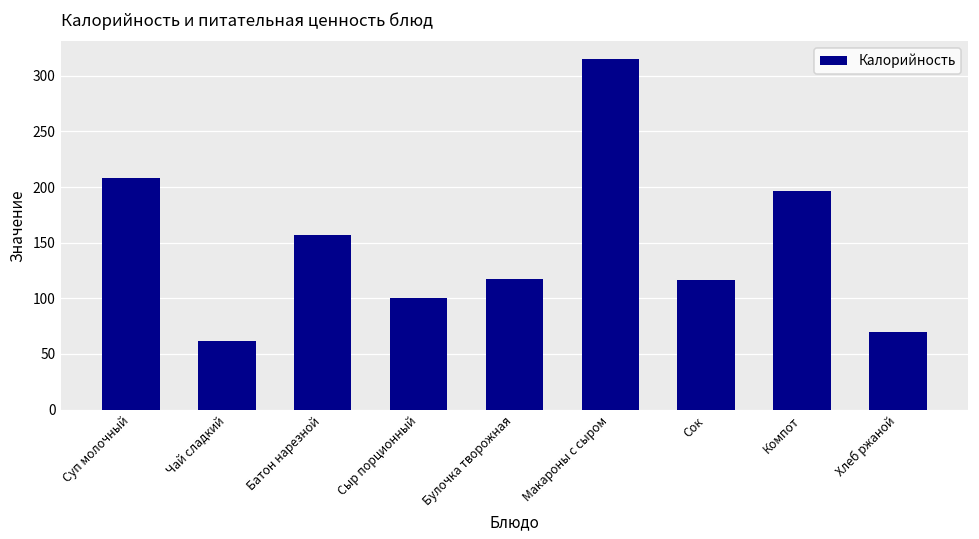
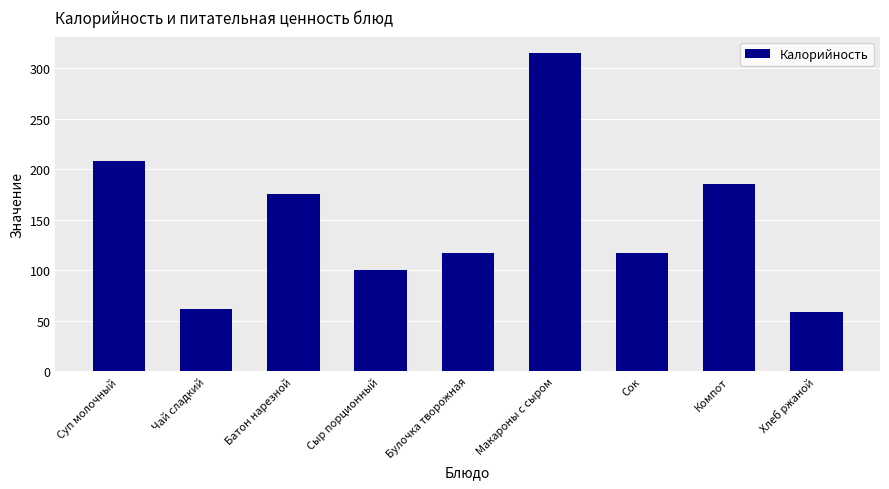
  {
    "Суп молочный": 208,
    "Чай сладкий": 62,
-   "Батон нарезной": 157,
+   "Батон нарезной": 175,
    "Сыр порционный": 100,
    "Булочка творожная": 117,
    "Макароны с сыром": 315,
    "Сок": 117,
-   "Компот": 197,
-   "Хлеб ржаной": 70
+   "Компот": 186,
+   "Хлеб ржаной": 59
  }
